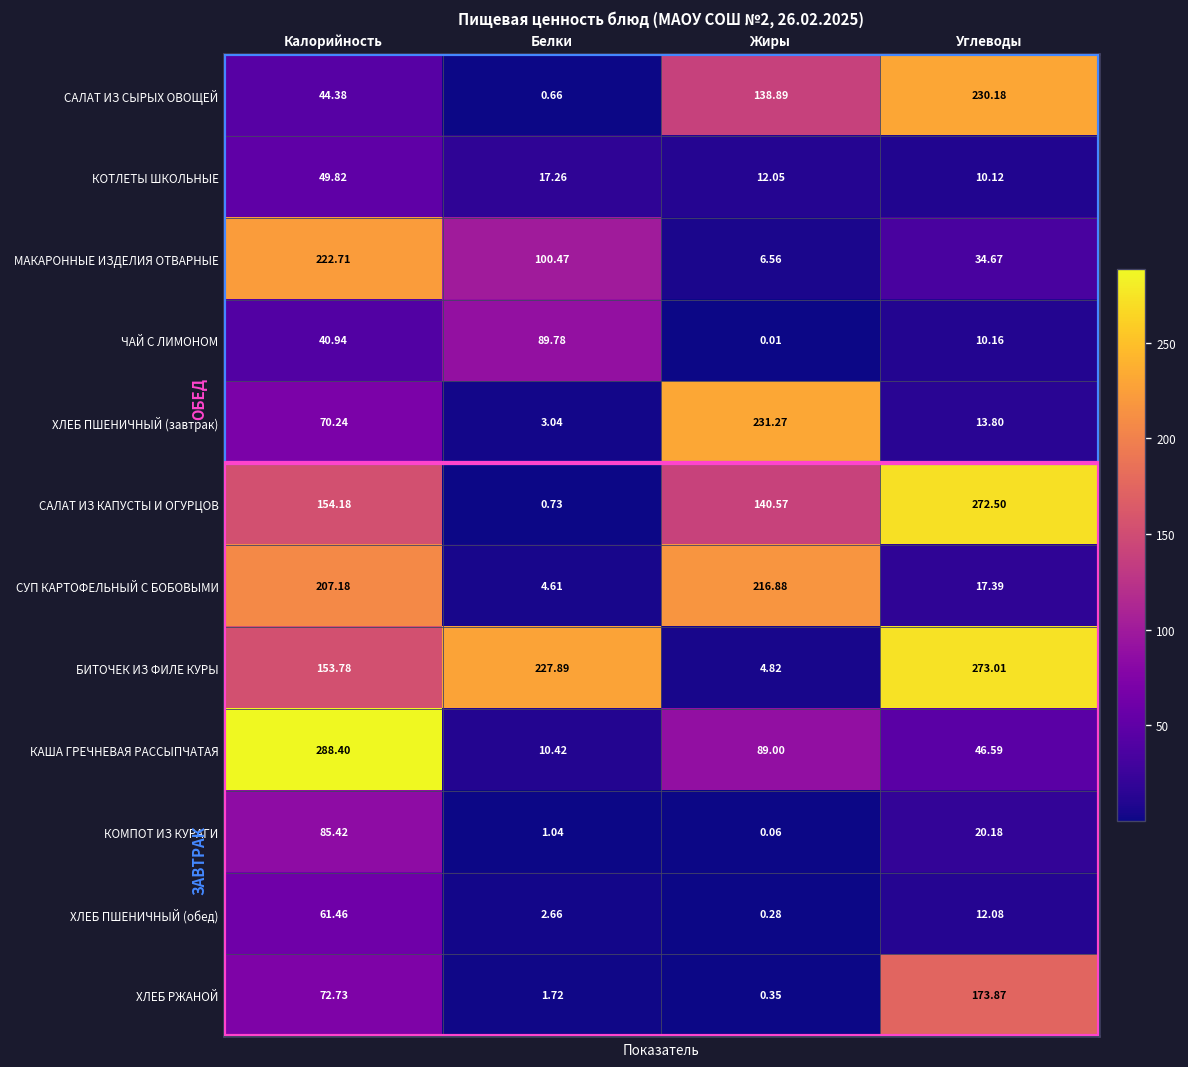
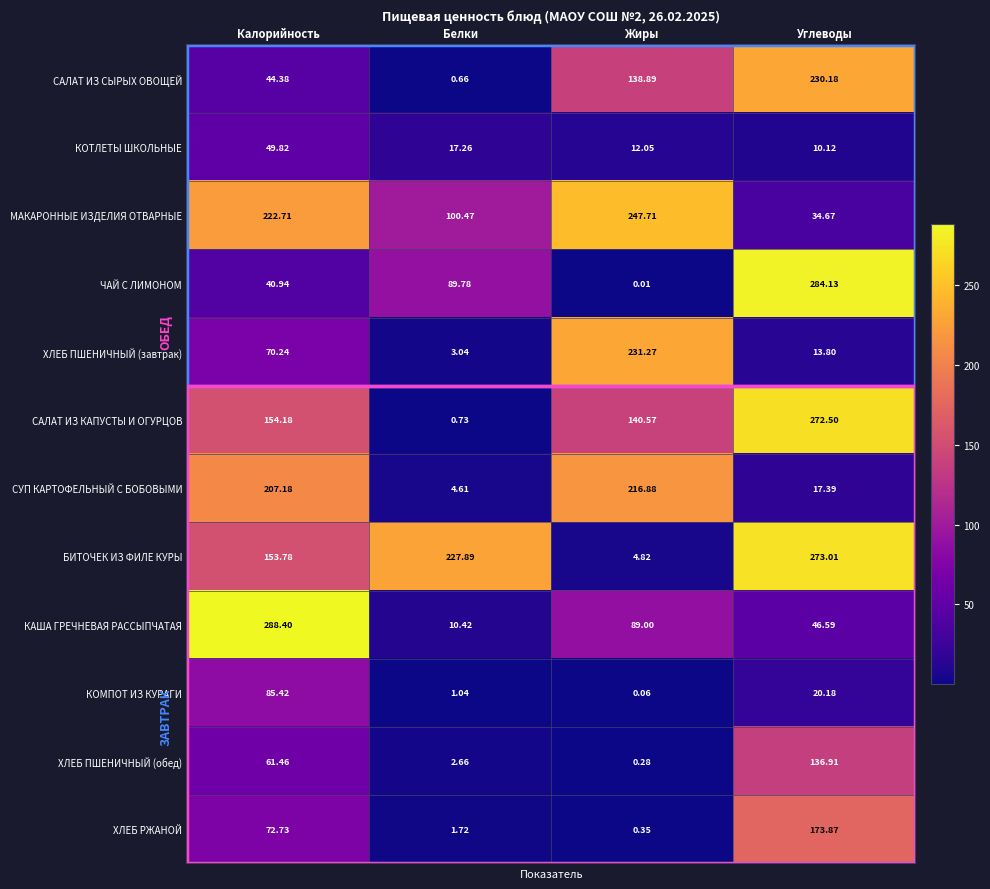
  {
    "САЛАТ ИЗ СЫРЫХ ОВОЩЕЙ": {
      "Калорийность": 44.38,
      "Белки": 0.66,
      "Жиры": 138.89,
      "Углеводы": 230.18
    },
    "КОТЛЕТЫ ШКОЛЬНЫЕ": {
      "Калорийность": 49.82,
      "Белки": 17.26,
      "Жиры": 12.05,
      "Углеводы": 10.12
    },
    "МАКАРОННЫЕ ИЗДЕЛИЯ ОТВАРНЫЕ": {
      "Калорийность": 222.71,
      "Белки": 100.47,
-     "Жиры": 6.56,
+     "Жиры": 247.71,
      "Углеводы": 34.67
    },
    "ЧАЙ С ЛИМОНОМ": {
      "Калорийность": 40.94,
      "Белки": 89.78,
      "Жиры": 0.01,
-     "Углеводы": 10.16
+     "Углеводы": 284.13
    },
    "ХЛЕБ ПШЕНИЧНЫЙ (завтрак)": {
      "Калорийность": 70.24,
      "Белки": 3.04,
      "Жиры": 231.27,
      "Углеводы": 13.80
    },
    "САЛАТ ИЗ КАПУСТЫ И ОГУРЦОВ": {
      "Калорийность": 154.18,
      "Белки": 0.73,
      "Жиры": 140.57,
      "Углеводы": 272.50
    },
    "СУП КАРТОФЕЛЬНЫЙ С БОБОВЫМИ": {
      "Калорийность": 207.18,
      "Белки": 4.61,
      "Жиры": 216.88,
      "Углеводы": 17.39
    },
    "БИТОЧЕК ИЗ ФИЛЕ КУРЫ": {
      "Калорийность": 153.78,
      "Белки": 227.89,
      "Жиры": 4.82,
      "Углеводы": 273.01
    },
    "КАША ГРЕЧНЕВАЯ РАССЫПЧАТАЯ": {
      "Калорийность": 288.40,
      "Белки": 10.42,
      "Жиры": 89.00,
      "Углеводы": 46.59
    },
    "КОМПОТ ИЗ КУРАГИ": {
      "Калорийность": 85.42,
      "Белки": 1.04,
      "Жиры": 0.06,
      "Углеводы": 20.18
    },
    "ХЛЕБ ПШЕНИЧНЫЙ (обед)": {
      "Калорийность": 61.46,
      "Белки": 2.66,
      "Жиры": 0.28,
-     "Углеводы": 12.08
+     "Углеводы": 136.91
    },
    "ХЛЕБ РЖАНОЙ": {
      "Калорийность": 72.73,
      "Белки": 1.72,
      "Жиры": 0.35,
      "Углеводы": 173.87
    }
  }
